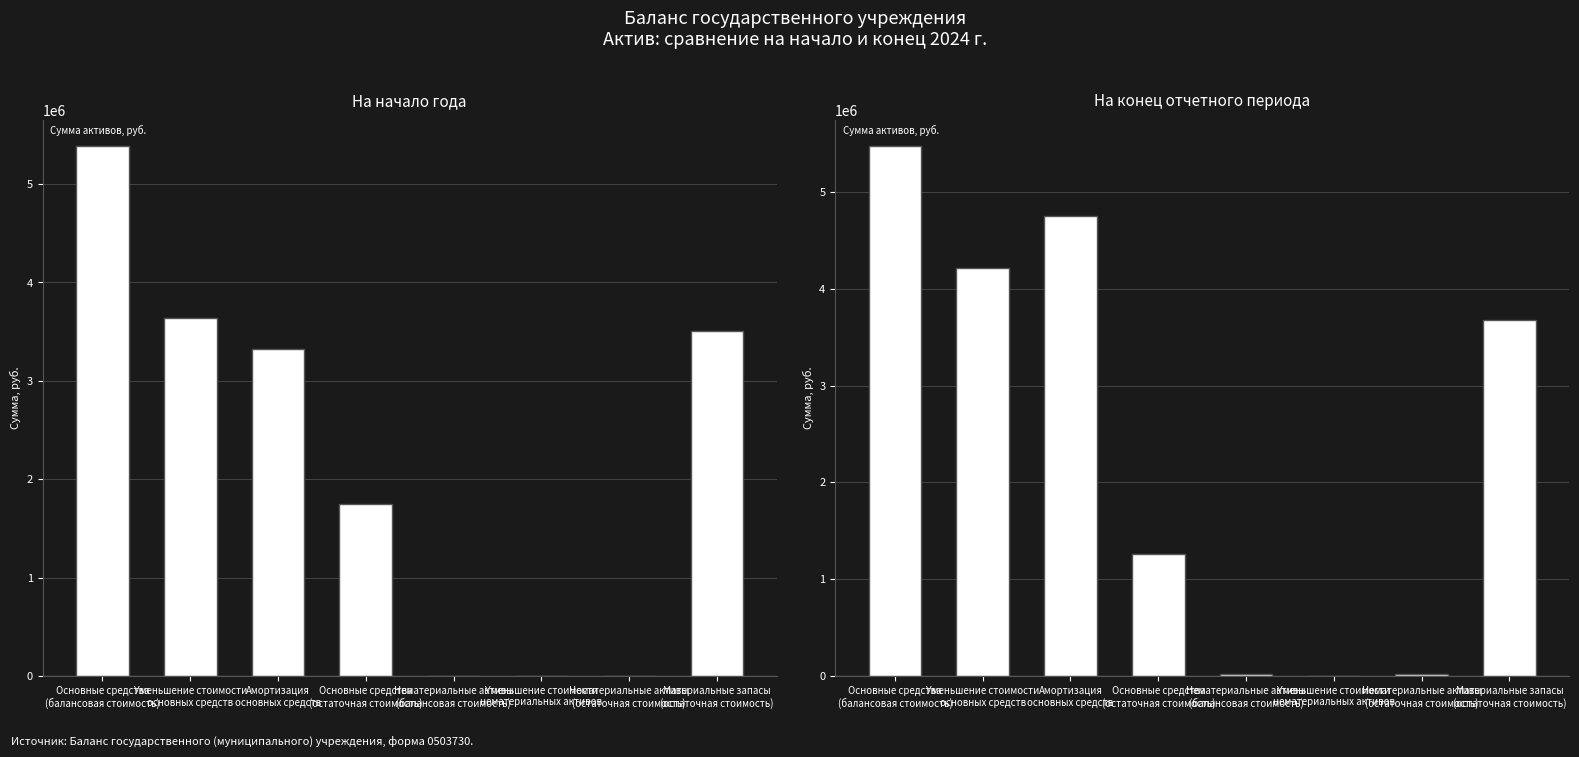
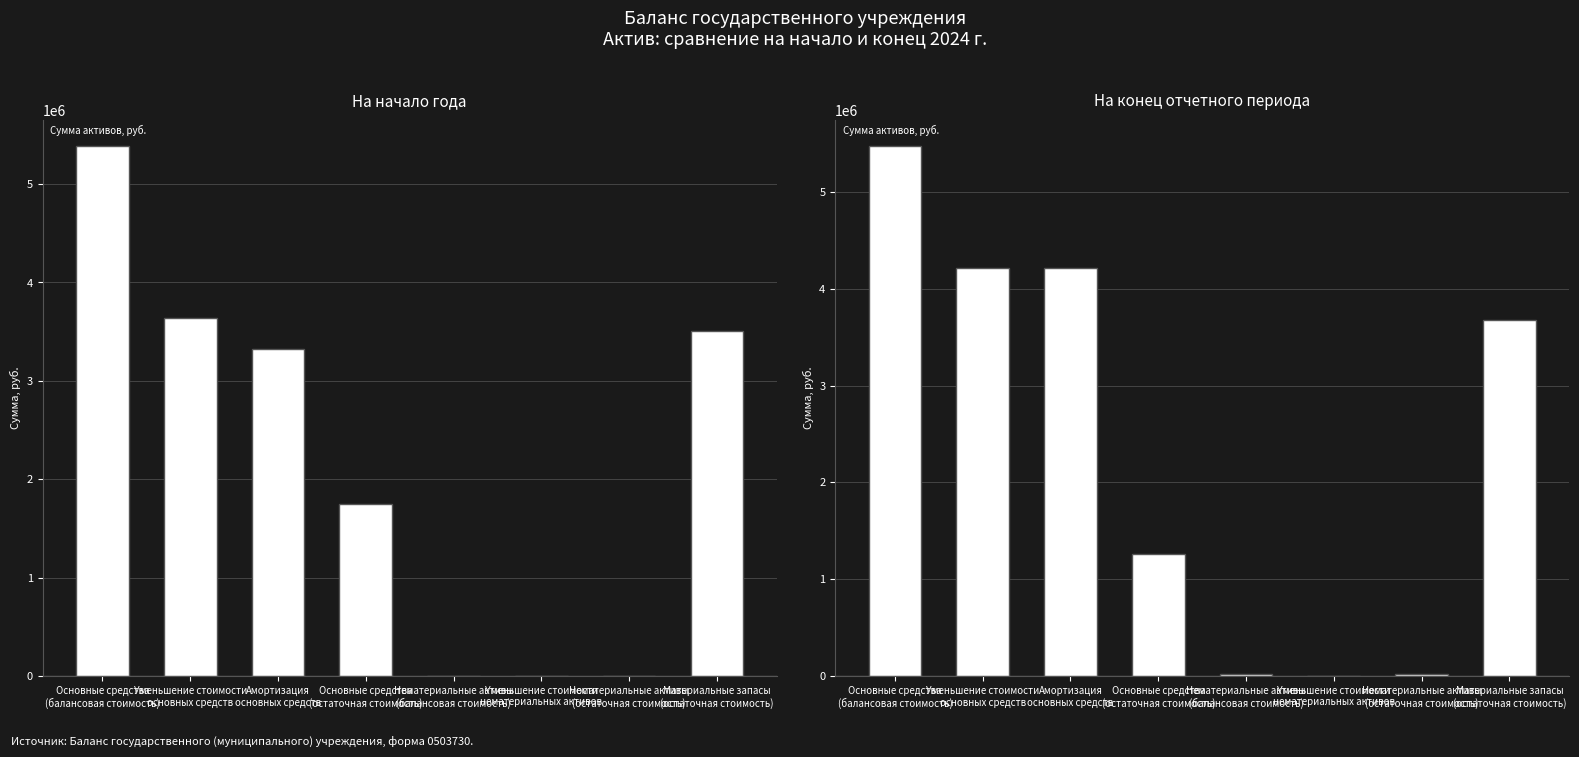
  {
    "На начало года": {
      "Амортизация основных средств": 3300000
    },
    "На конец отчетного периода": {
-     "Амортизация основных средств": 4800000
+     "Амортизация основных средств": 4200000
    }
  }
